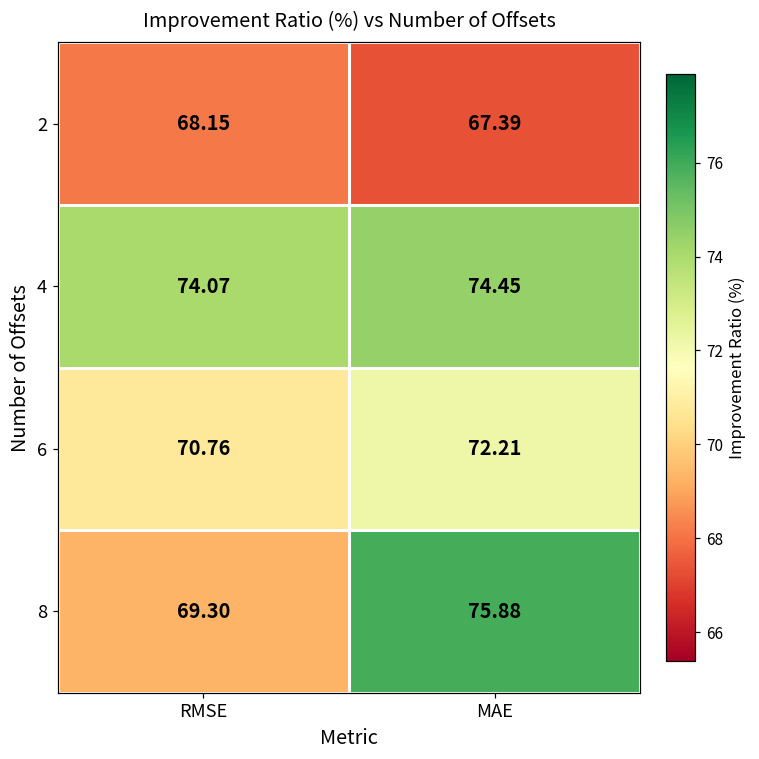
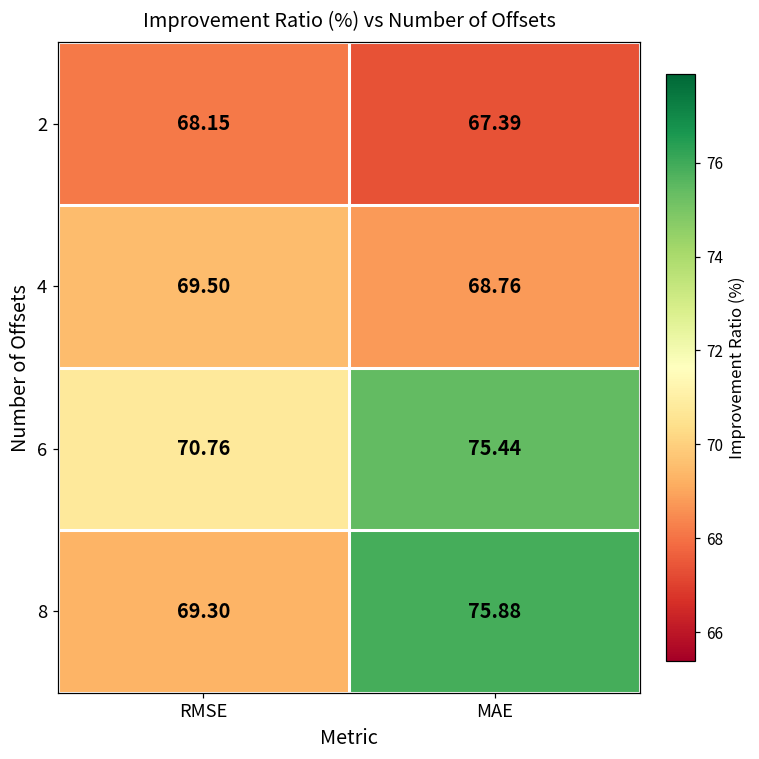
  {
    "2": {
      "RMSE": 68.15,
      "MAE": 67.39
    },
    "4": {
-     "RMSE": 74.07,
-     "MAE": 74.45
+     "RMSE": 69.50,
+     "MAE": 68.76
    },
    "6": {
      "RMSE": 70.76,
-     "MAE": 72.21
+     "MAE": 75.44
    },
    "8": {
      "RMSE": 69.30,
      "MAE": 75.88
    }
  }
